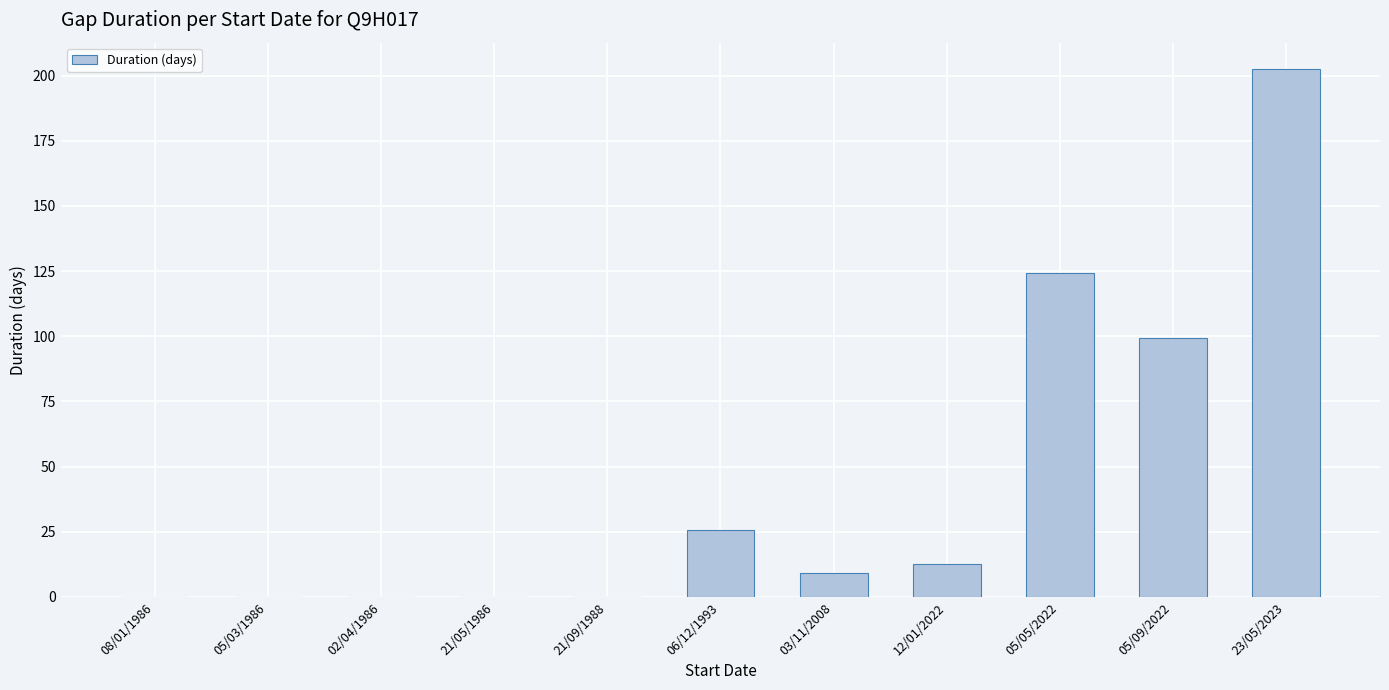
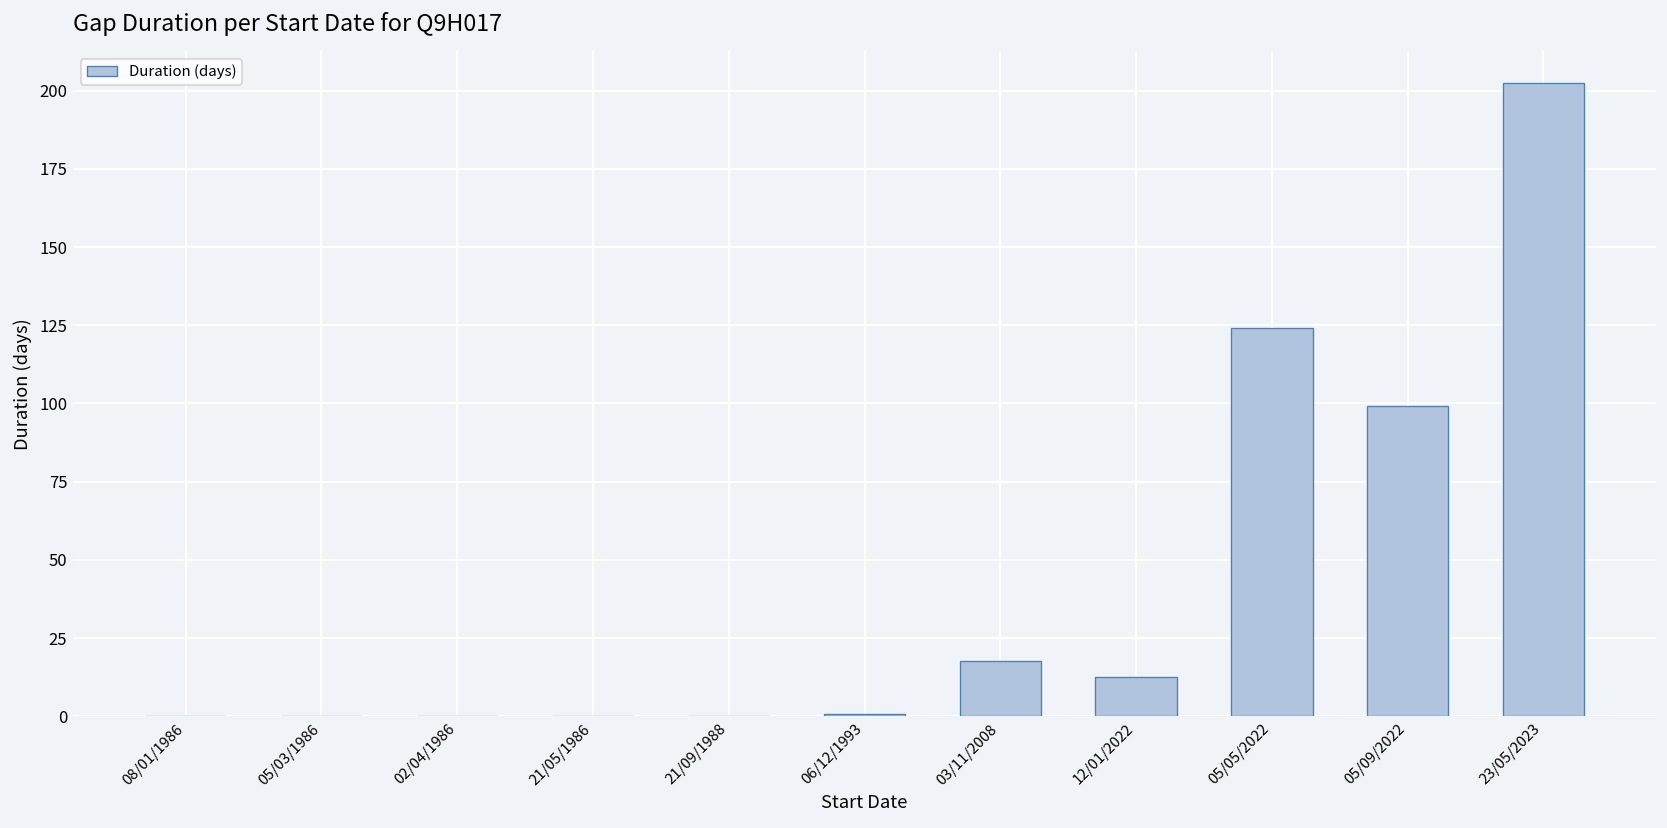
  {
    "08/01/1986": 0,
    "05/03/1986": 0,
    "02/04/1986": 0,
    "21/05/1986": 0,
    "21/09/1988": 0,
-   "06/12/1993": 26,
-   "03/11/2008": 9,
+   "06/12/1993": 1,
+   "03/11/2008": 18,
    "12/01/2022": 13,
    "05/05/2022": 124,
    "05/09/2022": 99,
    "23/05/2023": 203
  }
